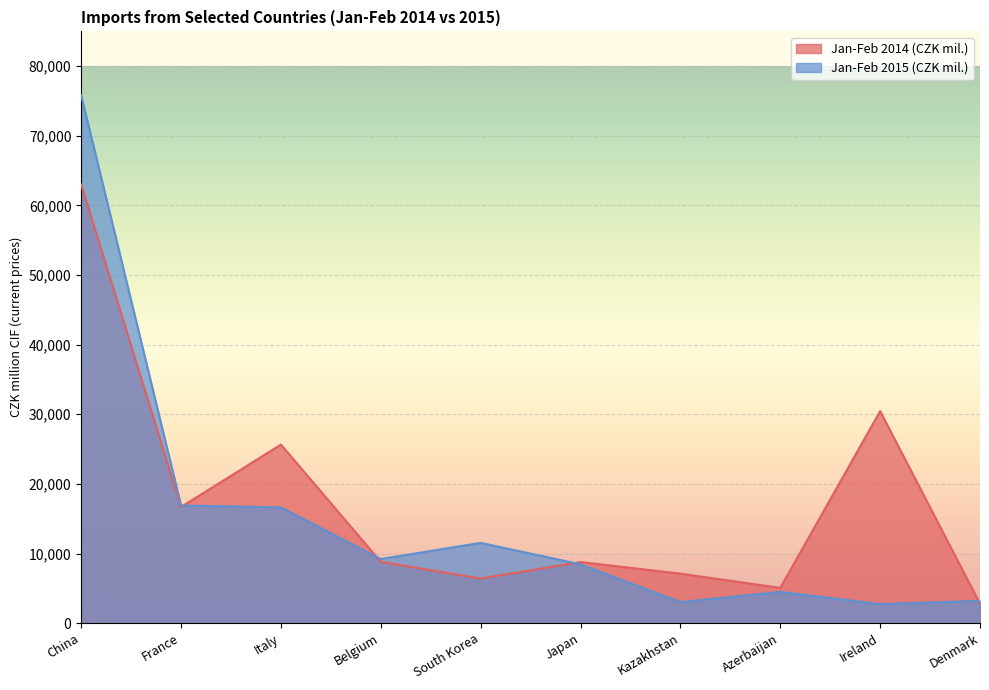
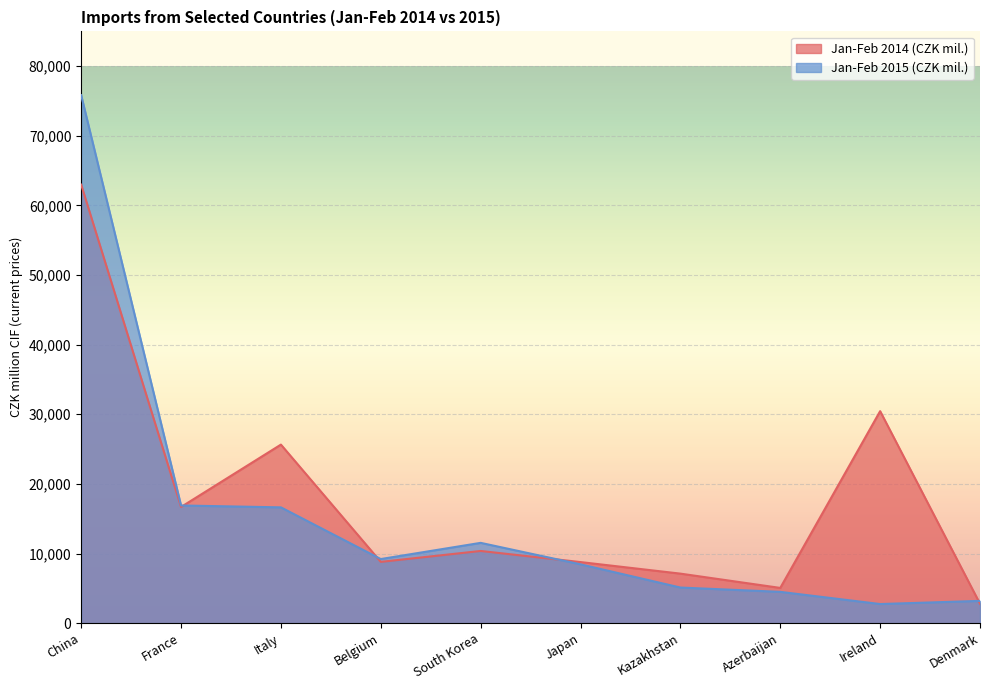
  {
    "Jan-Feb 2014 (CZK mil.)": {
      "China": "63,000",
      "Italy": "26,000",
      "Belgium": "9,000",
-     "South Korea": "6,000",
+     "South Korea": "10,000",
      "Kazakhstan": "7,000",
      "Azerbaijan": "5,000",
      "Ireland": "30,000",
      "Denmark": "3,000"
    },
    "Jan-Feb 2015 (CZK mil.)": {
      "China": "76,000",
      "Italy": "17,000",
      "Belgium": "9,000",
      "South Korea": "12,000",
-     "Kazakhstan": "3,000",
+     "Kazakhstan": "5,000",
      "Azerbaijan": "4,000",
      "Ireland": "3,000",
      "Denmark": "3,000"
    }
  }
